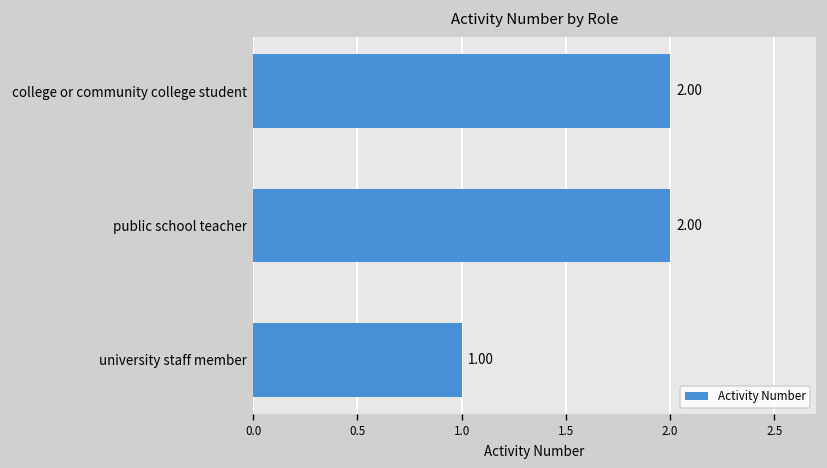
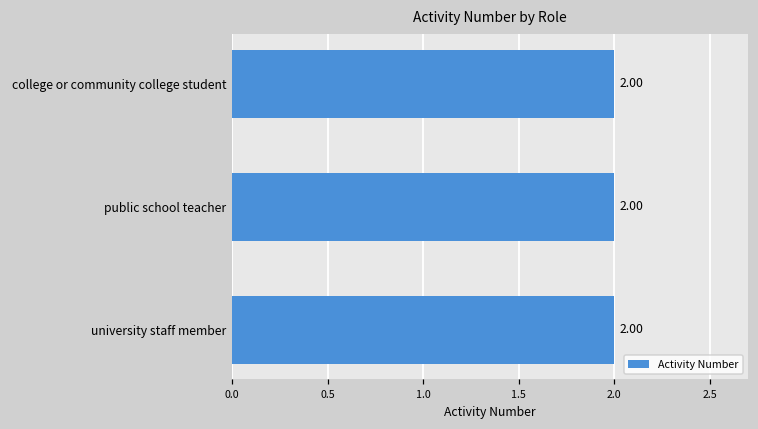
  {
    "college or community college student": 2.00,
    "public school teacher": 2.00,
-   "university staff member": 1.00
+   "university staff member": 2.00
  }
